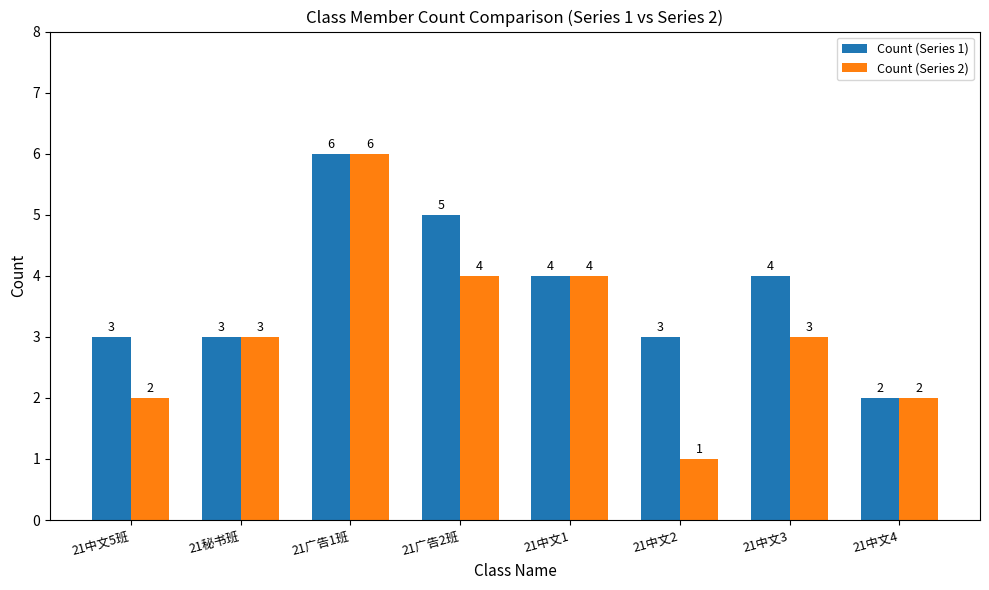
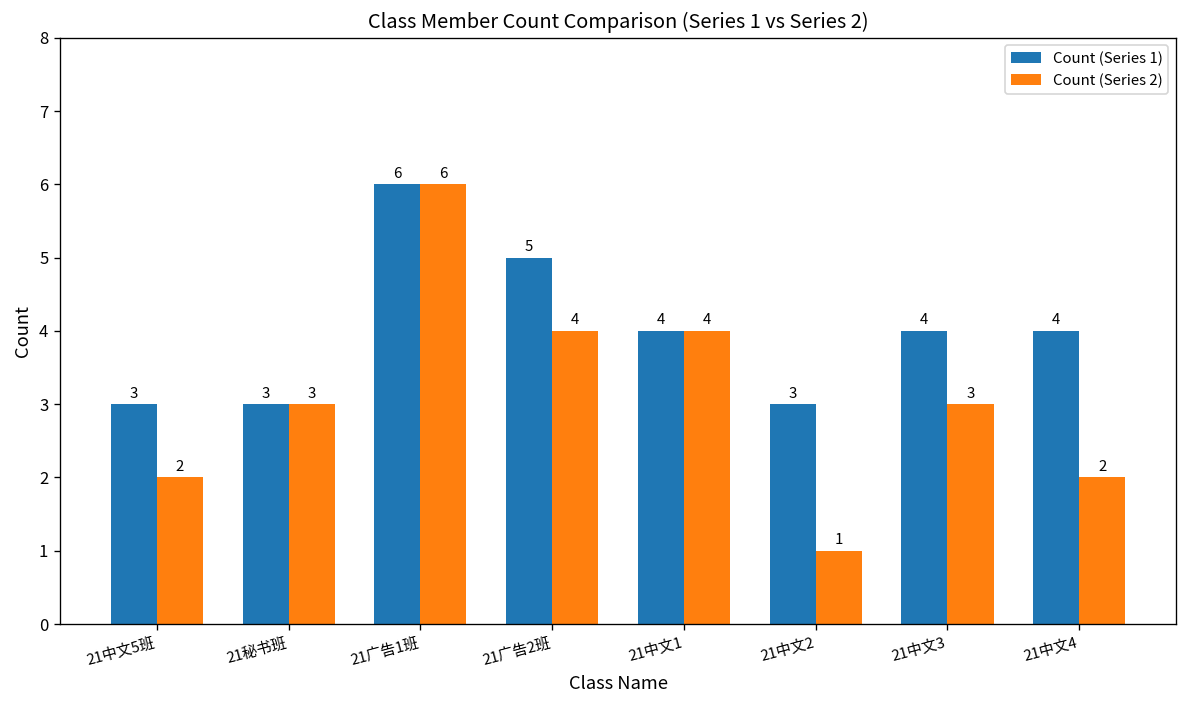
  {
    "Count (Series 1)": {
      "21中文5班": 3,
      "21秘书班": 3,
      "21广告1班": 6,
      "21广告2班": 5,
      "21中文1": 4,
      "21中文2": 3,
      "21中文3": 4,
-     "21中文4": 2
+     "21中文4": 4
    },
    "Count (Series 2)": {
      "21中文5班": 2,
      "21秘书班": 3,
      "21广告1班": 6,
      "21广告2班": 4,
      "21中文1": 4,
      "21中文2": 1,
      "21中文3": 3,
      "21中文4": 2
    }
  }
